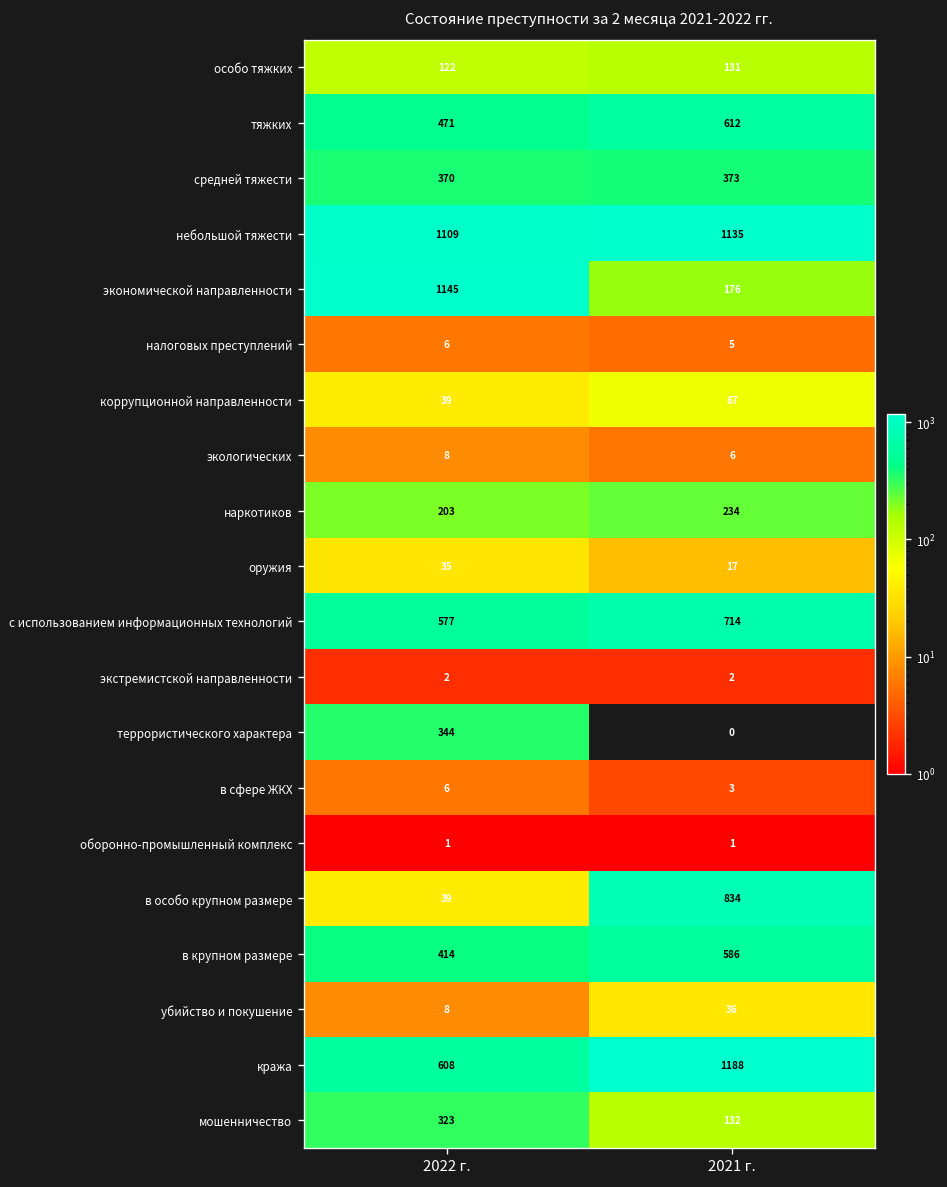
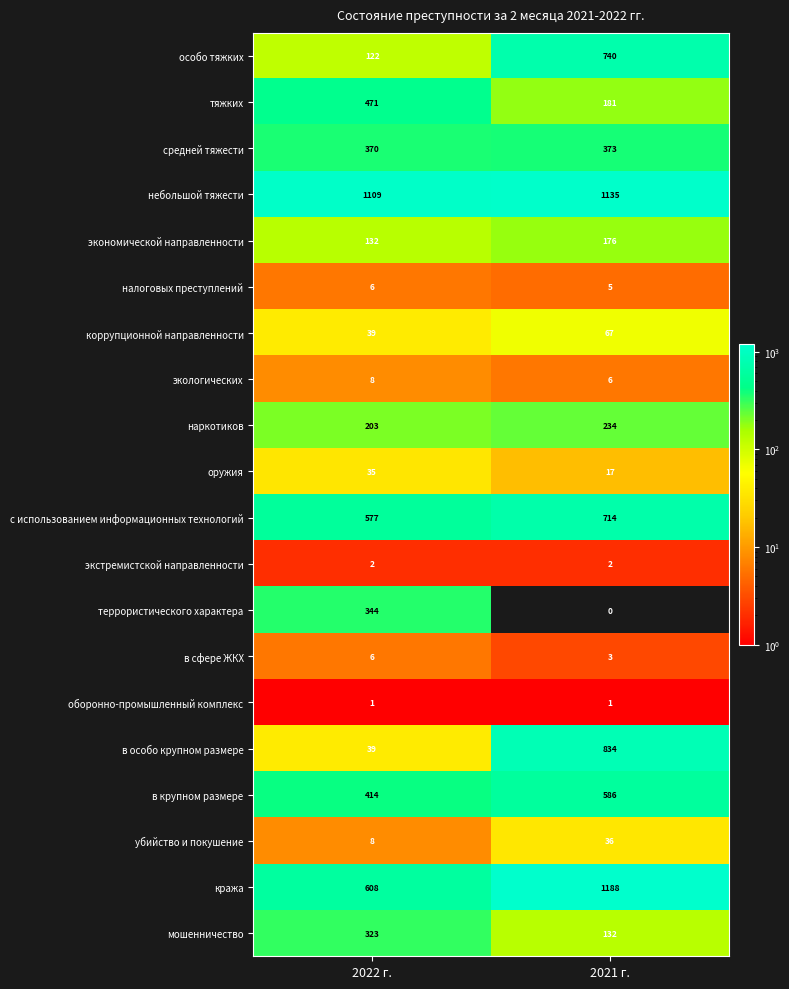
  {
    "особо тяжких": {
      "2022 г.": 122,
-     "2021 г.": 131
+     "2021 г.": 740
    },
    "тяжких": {
      "2022 г.": 471,
-     "2021 г.": 612
+     "2021 г.": 181
    },
    "средней тяжести": {
      "2022 г.": 370,
      "2021 г.": 373
    },
    "небольшой тяжести": {
      "2022 г.": 1109,
      "2021 г.": 1135
    },
    "экономической направленности": {
-     "2022 г.": 1145,
+     "2022 г.": 132,
      "2021 г.": 176
    },
    "налоговых преступлений": {
      "2022 г.": 6,
      "2021 г.": 5
    },
    "коррупционной направленности": {
      "2022 г.": 39,
      "2021 г.": 67
    },
    "экологических": {
      "2022 г.": 8,
      "2021 г.": 6
    },
    "наркотиков": {
      "2022 г.": 203,
      "2021 г.": 234
    },
    "оружия": {
      "2022 г.": 35,
      "2021 г.": 17
    },
    "с использованием информационных технологий": {
      "2022 г.": 577,
      "2021 г.": 714
    },
    "экстремистской направленности": {
      "2022 г.": 2,
      "2021 г.": 2
    },
    "террористического характера": {
      "2022 г.": 344,
      "2021 г.": 0
    },
    "в сфере ЖКХ": {
      "2022 г.": 6,
      "2021 г.": 3
    },
    "оборонно-промышленный комплекс": {
      "2022 г.": 1,
      "2021 г.": 1
    },
    "в особо крупном размере": {
      "2022 г.": 39,
      "2021 г.": 834
    },
    "в крупном размере": {
      "2022 г.": 414,
      "2021 г.": 586
    },
    "убийство и покушение": {
      "2022 г.": 8,
      "2021 г.": 36
    },
    "кража": {
      "2022 г.": 608,
      "2021 г.": 1188
    },
    "мошенничество": {
      "2022 г.": 323,
      "2021 г.": 132
    }
  }
